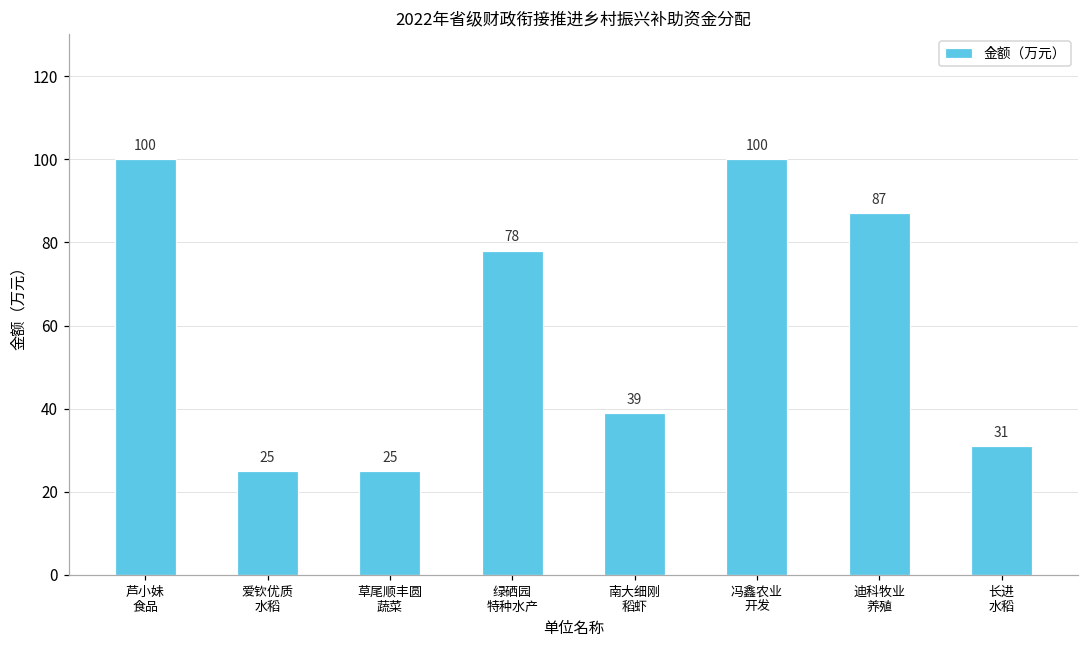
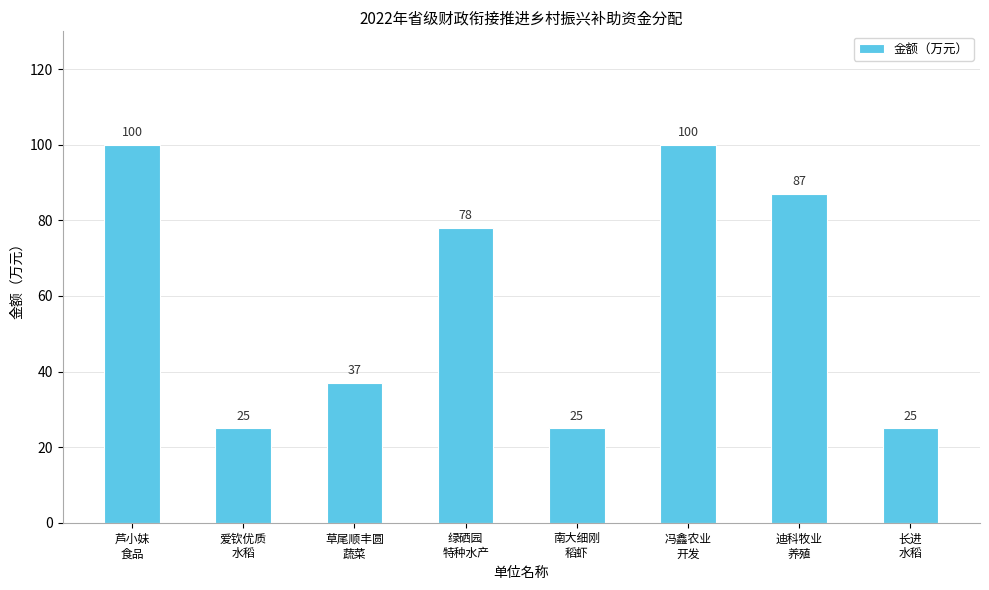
  {
    "芦小妹 食品": 100,
    "爱钦优质 水稻": 25,
-   "草尾顺丰圆 蔬菜": 25,
+   "草尾顺丰圆 蔬菜": 37,
    "绿硒园 特种水产": 78,
-   "南大细刚 稻虾": 39,
+   "南大细刚 稻虾": 25,
    "冯鑫农业 开发": 100,
    "迪科牧业 养殖": 87,
-   "长进 水稻": 31
+   "长进 水稻": 25
  }
